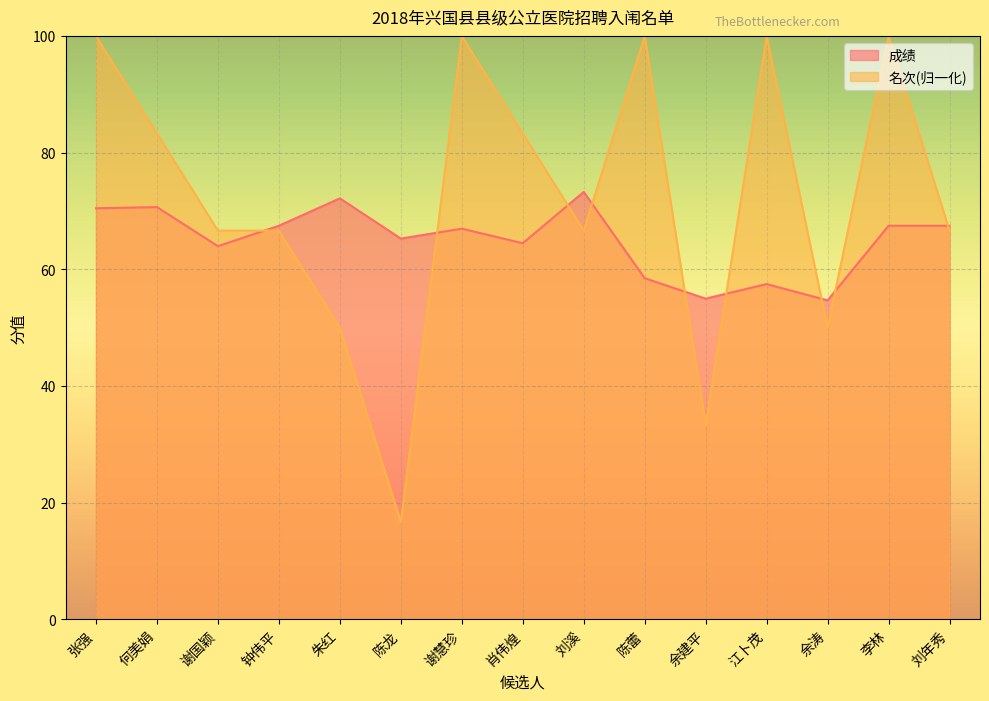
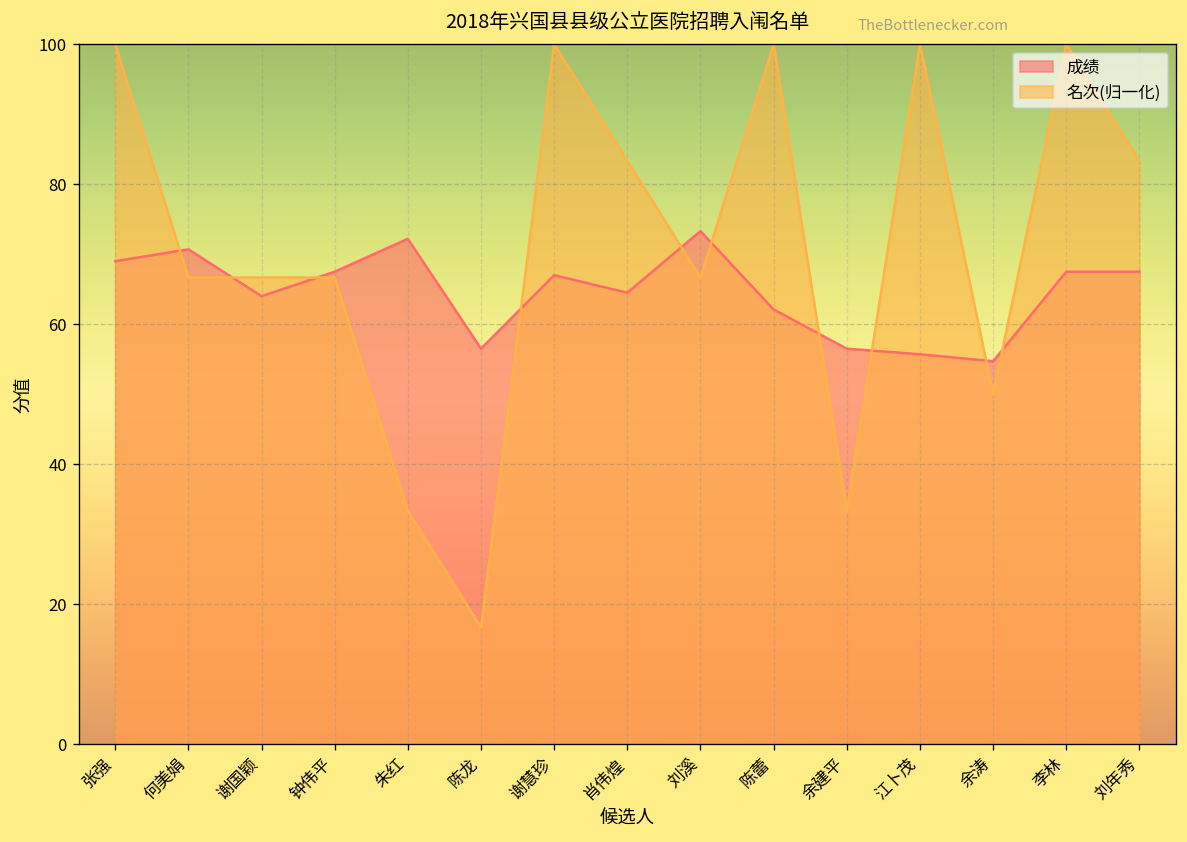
  {
    "成绩": {
-     "张强": 71,
+     "张强": 69,
      "何美娟": 71,
      "谢国颖": 64,
      "钟伟平": 68,
      "朱红": 72,
-     "陈龙": 65,
+     "陈龙": 57,
      "谢慧珍": 67,
      "肖伟煌": 65,
      "刘溪": 73,
-     "陈蕾": 59,
-     "余建平": 55,
-     "江卜茂": 58,
+     "陈蕾": 62,
+     "余建平": 57,
+     "江卜茂": 56,
      "余涛": 55,
      "李林": 68,
      "刘年秀": 68
    },
    "名次(归一化)": {
      "张强": 100,
-     "何美娟": 83,
+     "何美娟": 67,
      "谢国颖": 67,
      "钟伟平": 67,
-     "朱红": 50,
+     "朱红": 33,
      "陈龙": 17,
      "谢慧珍": 100,
      "肖伟煌": 83,
      "刘溪": 67,
      "陈蕾": 100,
      "余建平": 33,
      "江卜茂": 100,
      "余涛": 50,
      "李林": 100,
-     "刘年秀": 67
+     "刘年秀": 83
    }
  }
